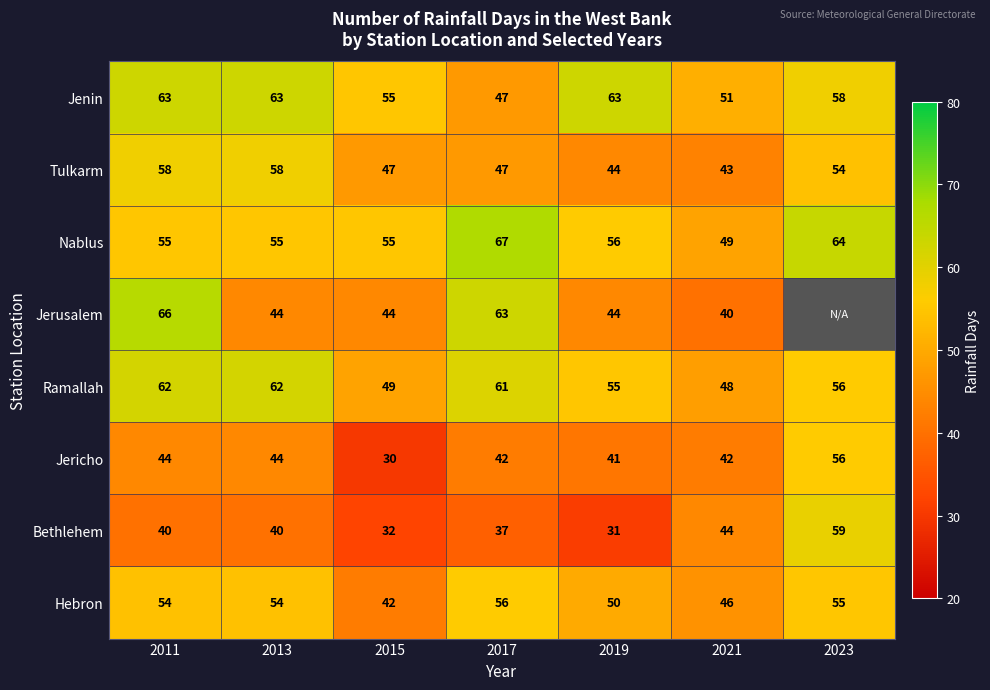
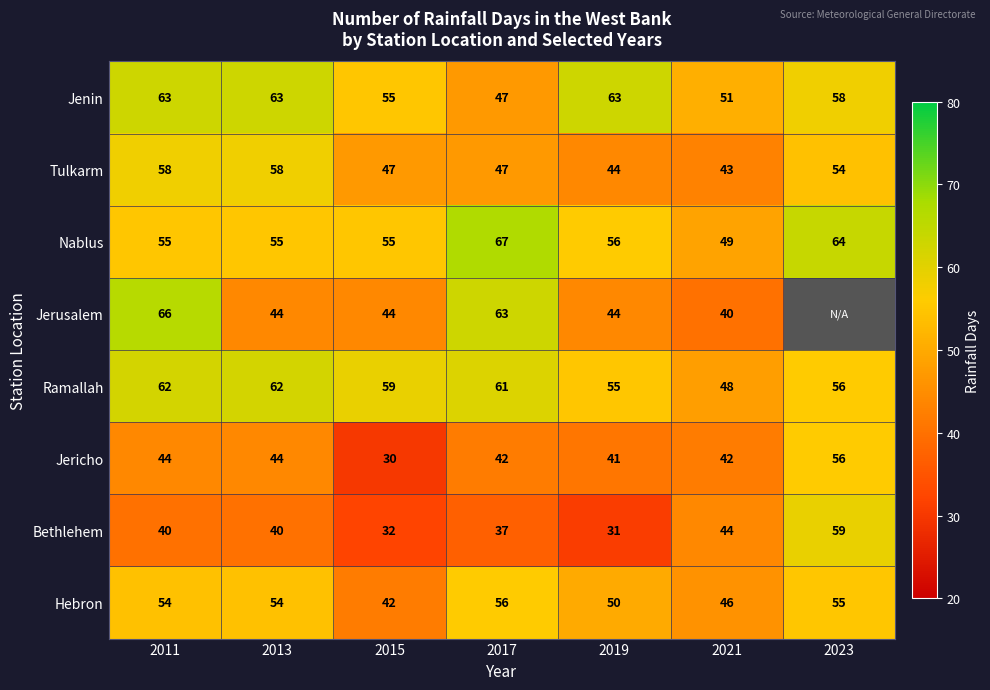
  {
    "Jenin": {
      "2011": 63,
      "2013": 63,
      "2015": 55,
      "2017": 47,
      "2019": 63,
      "2021": 51,
      "2023": 58
    },
    "Tulkarm": {
      "2011": 58,
      "2013": 58,
      "2015": 47,
      "2017": 47,
      "2019": 44,
      "2021": 43,
      "2023": 54
    },
    "Nablus": {
      "2011": 55,
      "2013": 55,
      "2015": 55,
      "2017": 67,
      "2019": 56,
      "2021": 49,
      "2023": 64
    },
    "Jerusalem": {
      "2011": 66,
      "2013": 44,
      "2015": 44,
      "2017": 63,
      "2019": 44,
      "2021": 40
    },
    "Ramallah": {
      "2011": 62,
      "2013": 62,
-     "2015": 49,
+     "2015": 59,
      "2017": 61,
      "2019": 55,
      "2021": 48,
      "2023": 56
    },
    "Jericho": {
      "2011": 44,
      "2013": 44,
      "2015": 30,
      "2017": 42,
      "2019": 41,
      "2021": 42,
      "2023": 56
    },
    "Bethlehem": {
      "2011": 40,
      "2013": 40,
      "2015": 32,
      "2017": 37,
      "2019": 31,
      "2021": 44,
      "2023": 59
    },
    "Hebron": {
      "2011": 54,
      "2013": 54,
      "2015": 42,
      "2017": 56,
      "2019": 50,
      "2021": 46,
      "2023": 55
    }
  }
